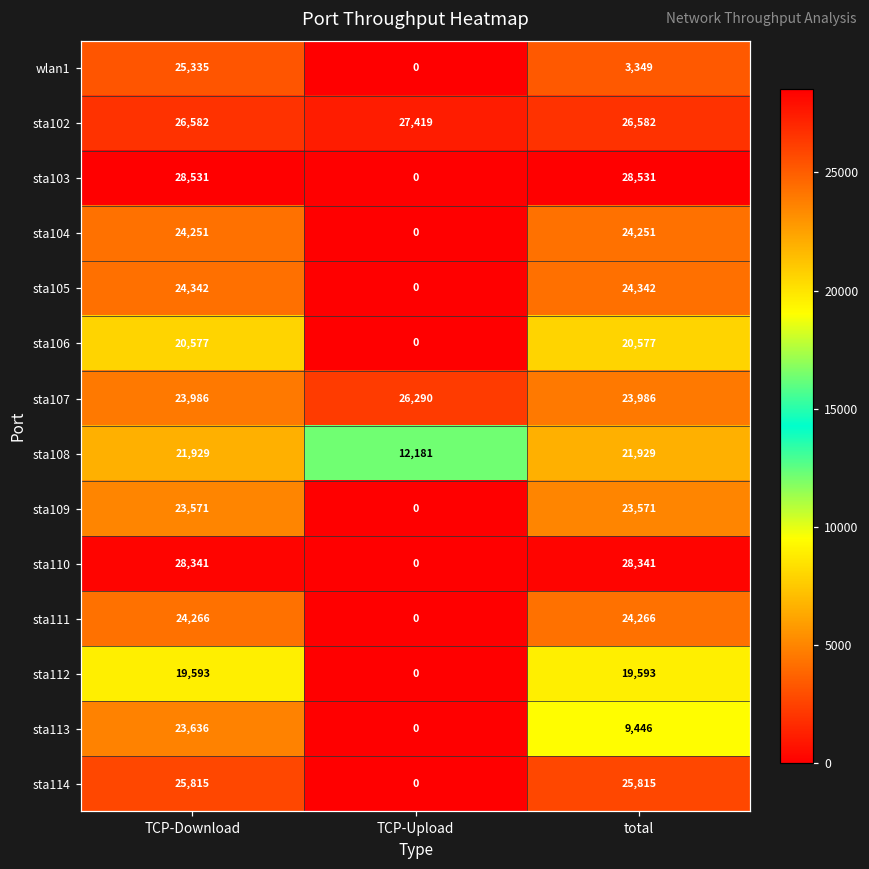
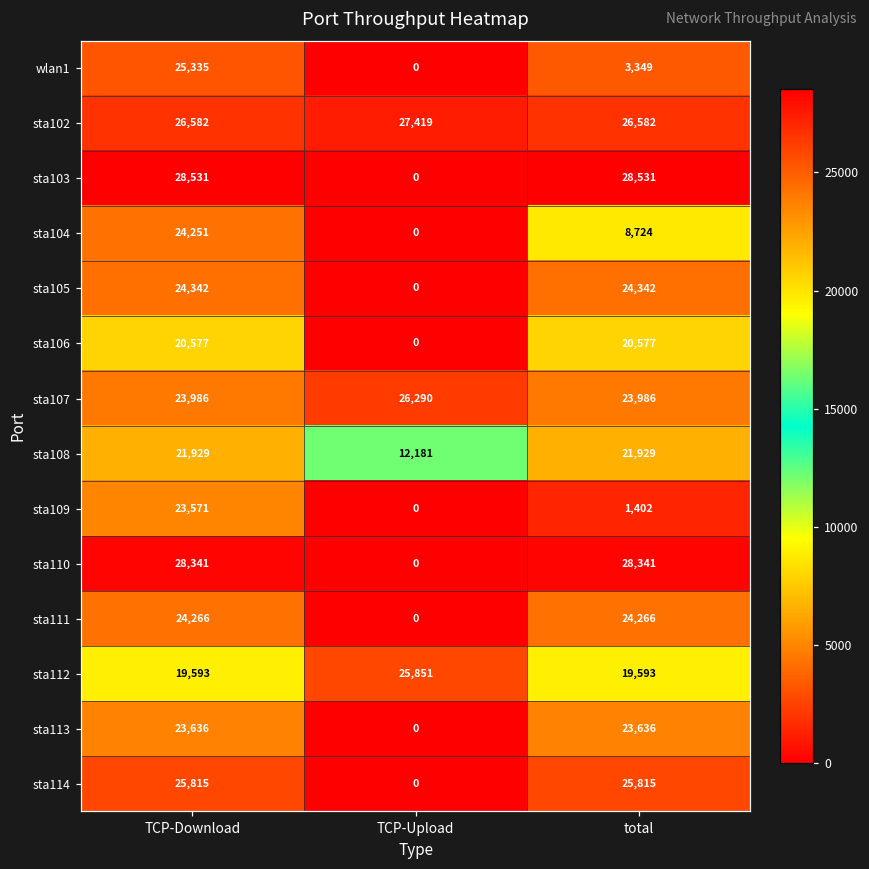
  {
    "wlan1": {
      "TCP-Download": "25,335",
      "TCP-Upload": "0",
      "total": "3,349"
    },
    "sta102": {
      "TCP-Download": "26,582",
      "TCP-Upload": "27,419",
      "total": "26,582"
    },
    "sta103": {
      "TCP-Download": "28,531",
      "TCP-Upload": "0",
      "total": "28,531"
    },
    "sta104": {
      "TCP-Download": "24,251",
      "TCP-Upload": "0",
-     "total": "24,251"
+     "total": "8,724"
    },
    "sta105": {
      "TCP-Download": "24,342",
      "TCP-Upload": "0",
      "total": "24,342"
    },
    "sta106": {
      "TCP-Download": "20,577",
      "TCP-Upload": "0",
      "total": "20,577"
    },
    "sta107": {
      "TCP-Download": "23,986",
      "TCP-Upload": "26,290",
      "total": "23,986"
    },
    "sta108": {
      "TCP-Download": "21,929",
      "TCP-Upload": "12,181",
      "total": "21,929"
    },
    "sta109": {
      "TCP-Download": "23,571",
      "TCP-Upload": "0",
-     "total": "23,571"
+     "total": "1,402"
    },
    "sta110": {
      "TCP-Download": "28,341",
      "TCP-Upload": "0",
      "total": "28,341"
    },
    "sta111": {
      "TCP-Download": "24,266",
      "TCP-Upload": "0",
      "total": "24,266"
    },
    "sta112": {
      "TCP-Download": "19,593",
-     "TCP-Upload": "0",
+     "TCP-Upload": "25,851",
      "total": "19,593"
    },
    "sta113": {
      "TCP-Download": "23,636",
      "TCP-Upload": "0",
-     "total": "9,446"
+     "total": "23,636"
    },
    "sta114": {
      "TCP-Download": "25,815",
      "TCP-Upload": "0",
      "total": "25,815"
    }
  }
